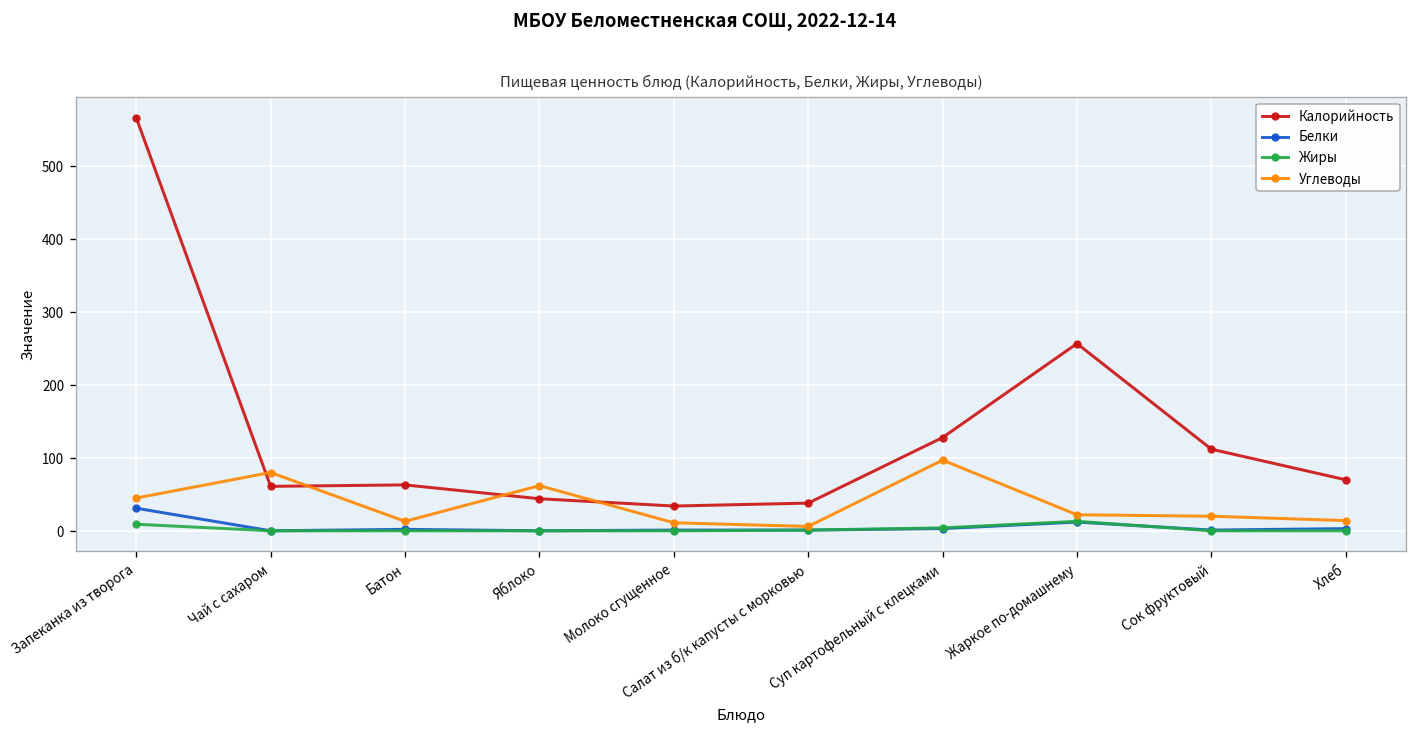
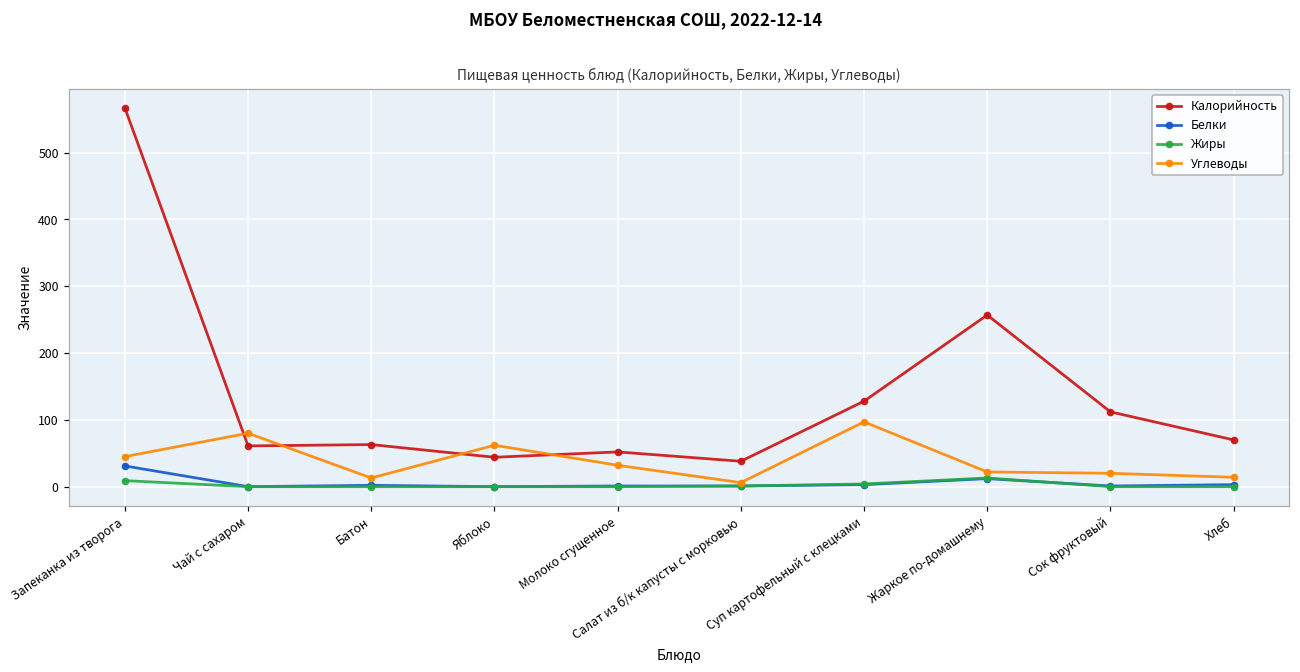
  {
    "Калорийность": {
      "Запеканка из творога": 570,
      "Чай с сахаром": 60,
      "Батон": 60,
      "Яблоко": 40,
-     "Молоко сгущенное": 30,
+     "Молоко сгущенное": 50,
      "Салат из б/к капусты с морковью": 40,
      "Суп картофельный с клецками": 130,
      "Жаркое по-домашнему": 260,
      "Сок фруктовый": 110,
      "Хлеб": 70
    },
    "Белки": {
      "Запеканка из творога": 30
    },
    "Жиры": {
      "Запеканка из творога": 10
    },
    "Углеводы": {
      "Запеканка из творога": 50,
      "Чай с сахаром": 80,
      "Батон": 10,
      "Яблоко": 60,
-     "Молоко сгущенное": 10,
+     "Молоко сгущенное": 30,
      "Салат из б/к капусты с морковью": 10,
      "Суп картофельный с клецками": 100,
      "Жаркое по-домашнему": 20,
      "Сок фруктовый": 20,
      "Хлеб": 10
    }
  }
